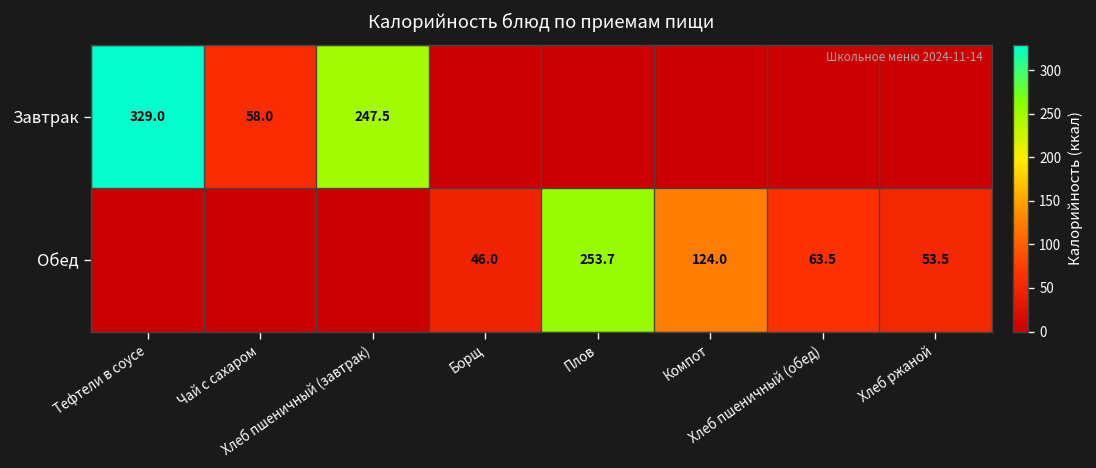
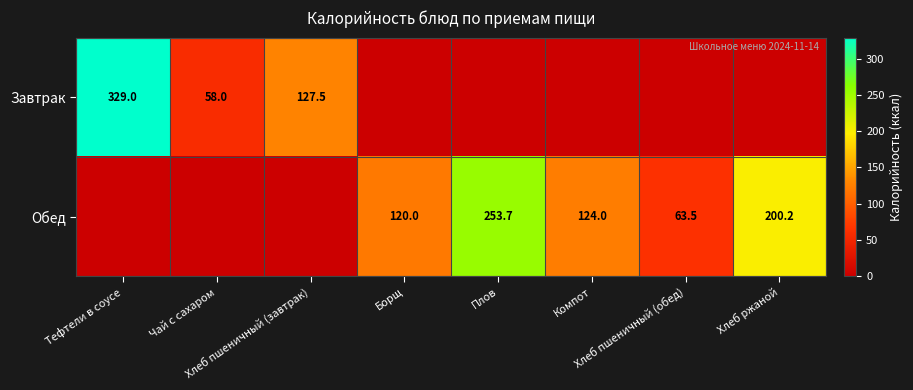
  {
    "Завтрак": {
      "Тефтели в соусе": 329.0,
      "Чай с сахаром": 58.0,
-     "Хлеб пшеничный (завтрак)": 247.5
+     "Хлеб пшеничный (завтрак)": 127.5
    },
    "Обед": {
-     "Борщ": 46.0,
+     "Борщ": 120.0,
      "Плов": 253.7,
      "Компот": 124.0,
      "Хлеб пшеничный (обед)": 63.5,
-     "Хлеб ржаной": 53.5
+     "Хлеб ржаной": 200.2
    }
  }
